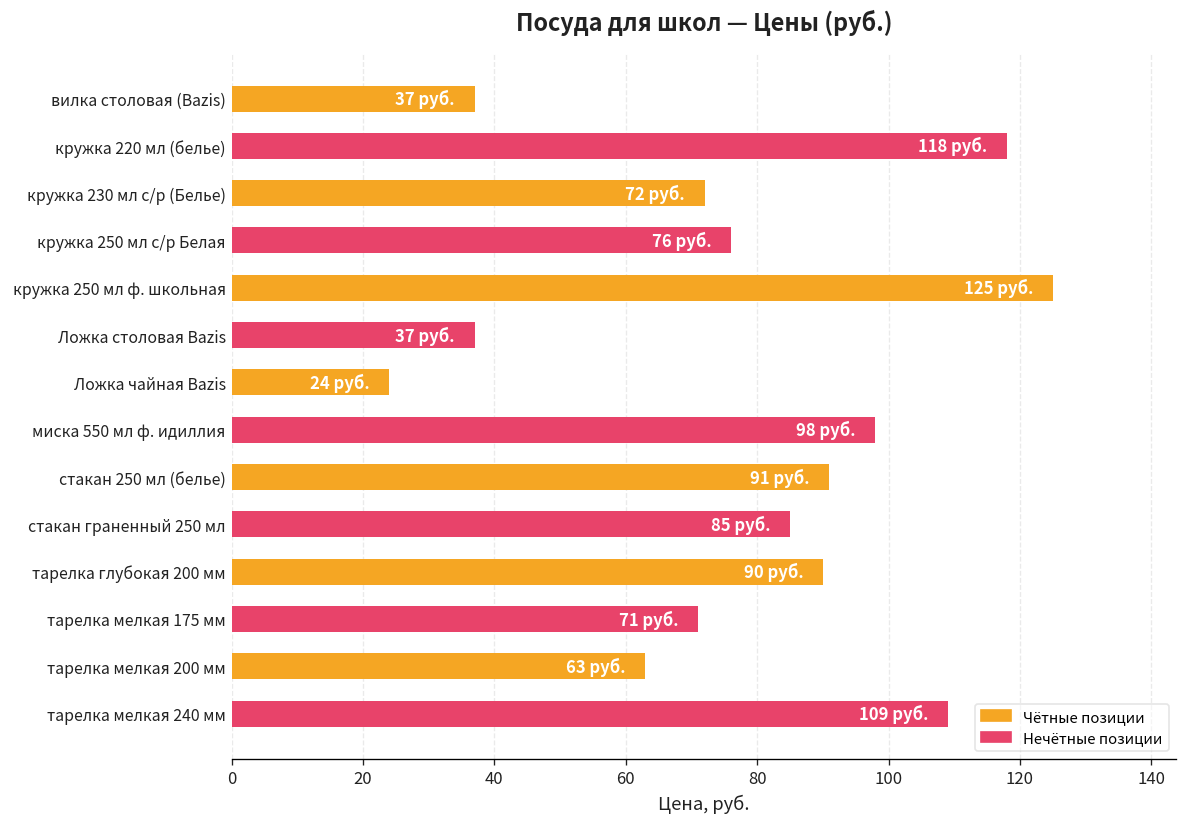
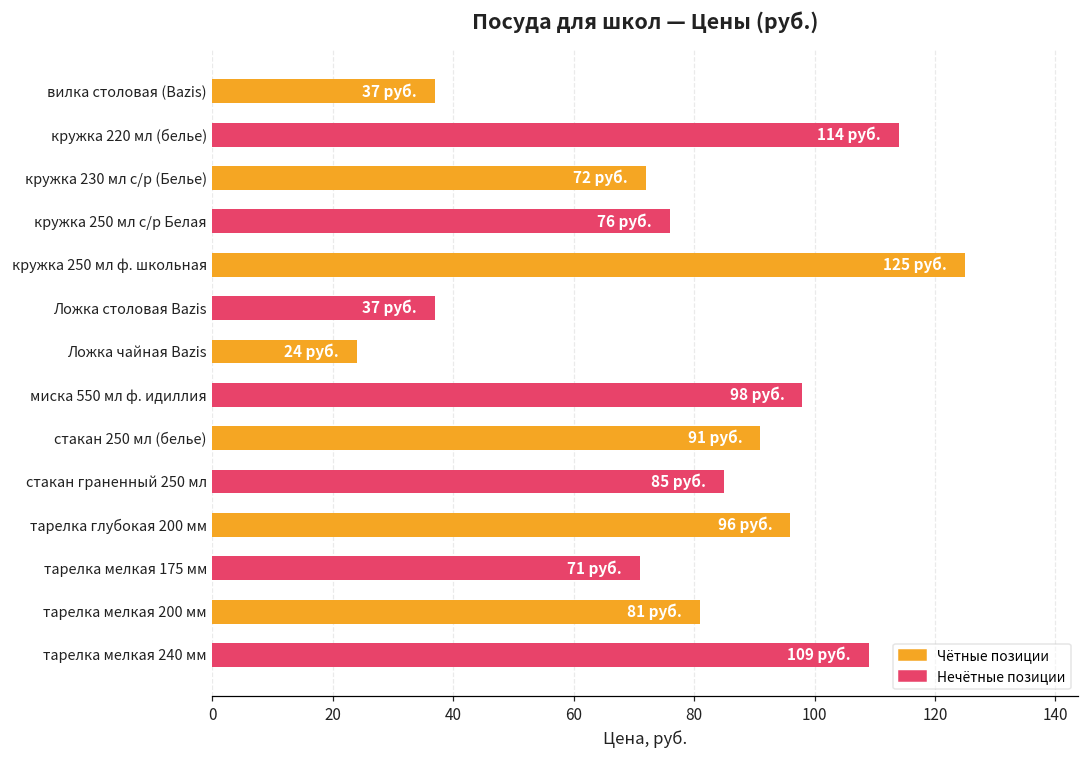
  {
    "вилка столовая (Bazis)": 37,
-   "кружка 220 мл (белье)": 118,
+   "кружка 220 мл (белье)": 114,
    "кружка 230 мл с/р (Белье)": 72,
    "кружка 250 мл с/р Белая": 76,
    "кружка 250 мл ф. школьная": 125,
    "Ложка столовая Bazis": 37,
    "Ложка чайная Bazis": 24,
    "миска 550 мл ф. идиллия": 98,
    "стакан 250 мл (белье)": 91,
    "стакан граненный 250 мл": 85,
-   "тарелка глубокая 200 мм": 90,
+   "тарелка глубокая 200 мм": 96,
    "тарелка мелкая 175 мм": 71,
-   "тарелка мелкая 200 мм": 63,
+   "тарелка мелкая 200 мм": 81,
    "тарелка мелкая 240 мм": 109
  }
